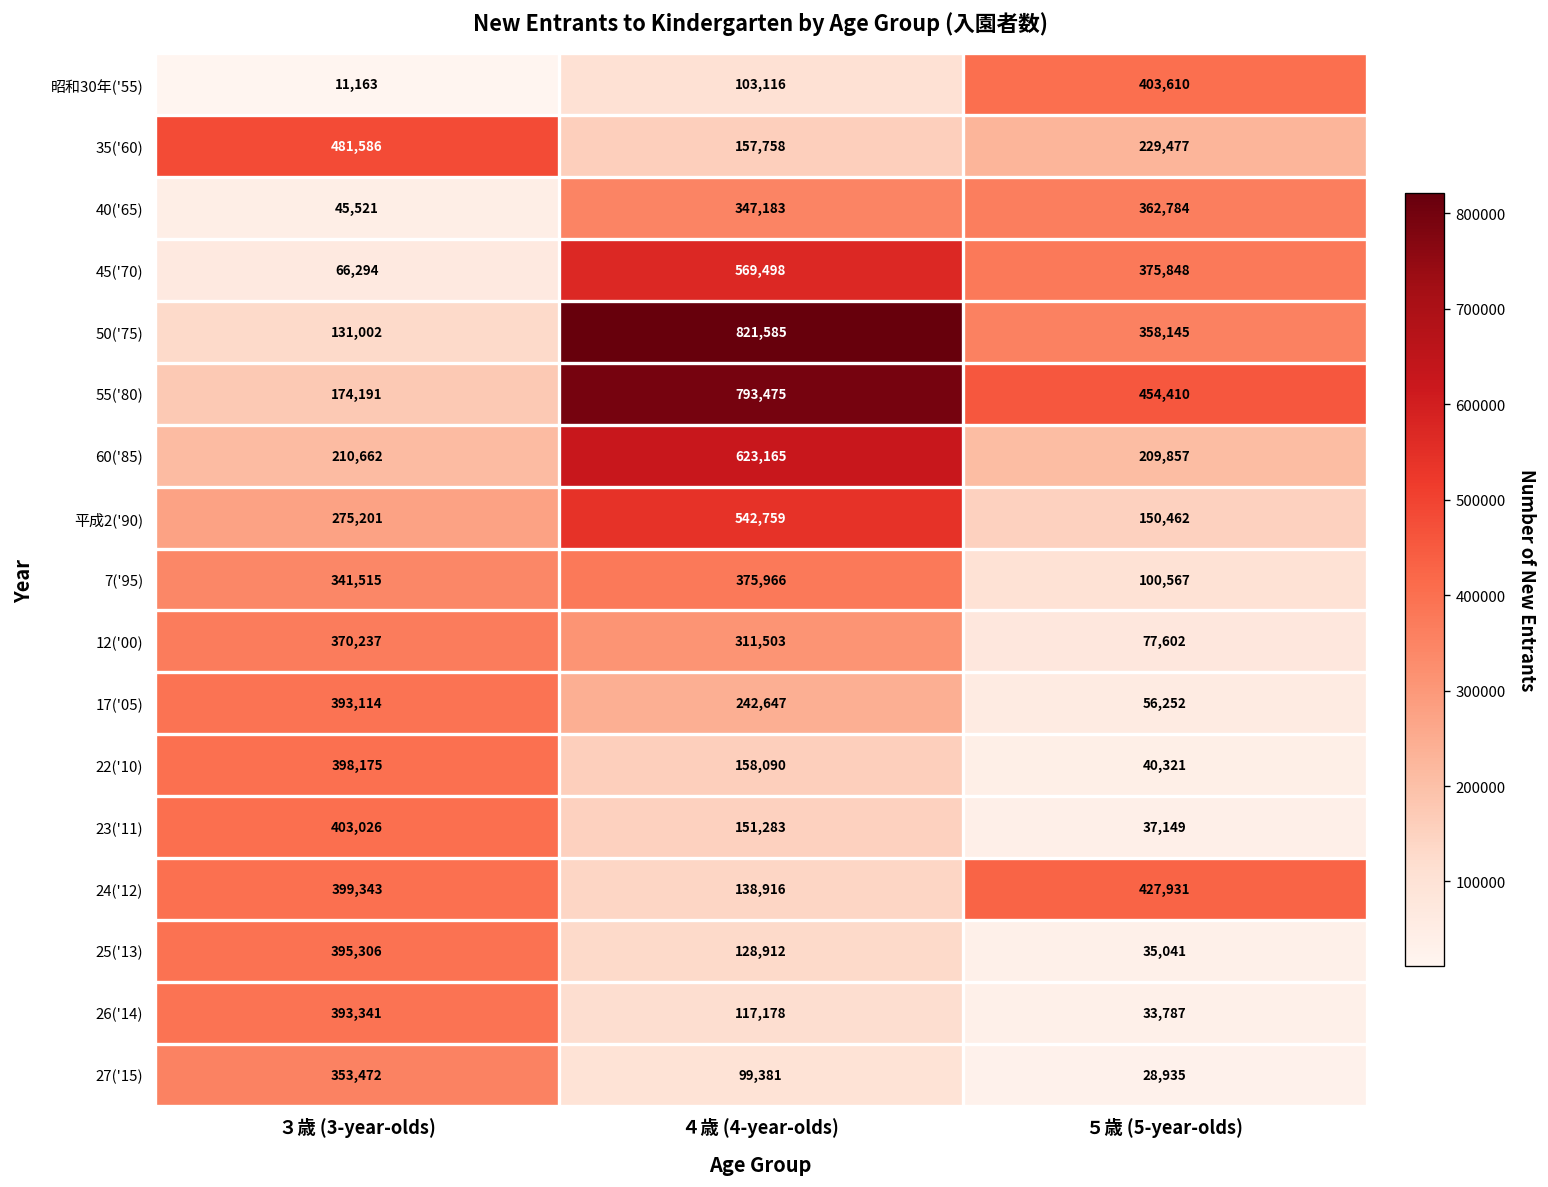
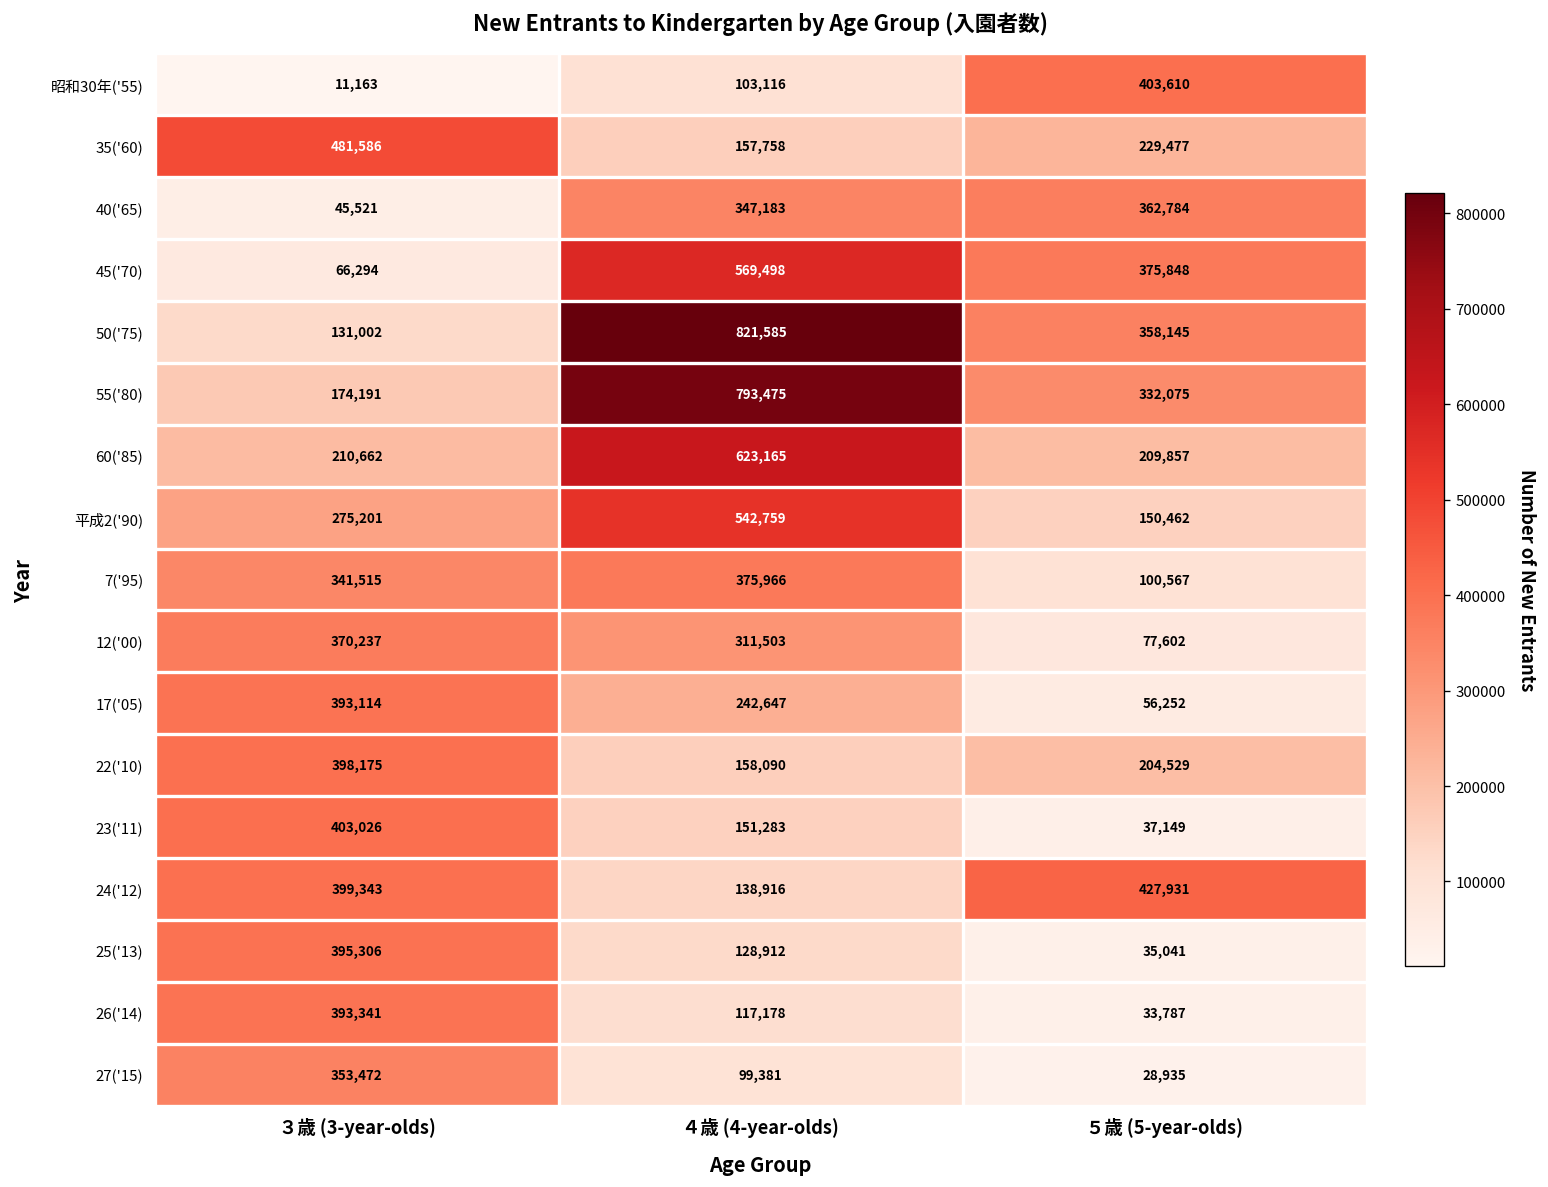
  {
    "昭和30年('55)": {
      "３歳 (3-year-olds)": "11,163",
      "４歳 (4-year-olds)": "103,116",
      "５歳 (5-year-olds)": "403,610"
    },
    "35('60)": {
      "３歳 (3-year-olds)": "481,586",
      "４歳 (4-year-olds)": "157,758",
      "５歳 (5-year-olds)": "229,477"
    },
    "40('65)": {
      "３歳 (3-year-olds)": "45,521",
      "４歳 (4-year-olds)": "347,183",
      "５歳 (5-year-olds)": "362,784"
    },
    "45('70)": {
      "３歳 (3-year-olds)": "66,294",
      "４歳 (4-year-olds)": "569,498",
      "５歳 (5-year-olds)": "375,848"
    },
    "50('75)": {
      "３歳 (3-year-olds)": "131,002",
      "４歳 (4-year-olds)": "821,585",
      "５歳 (5-year-olds)": "358,145"
    },
    "55('80)": {
      "３歳 (3-year-olds)": "174,191",
      "４歳 (4-year-olds)": "793,475",
-     "５歳 (5-year-olds)": "454,410"
+     "５歳 (5-year-olds)": "332,075"
    },
    "60('85)": {
      "３歳 (3-year-olds)": "210,662",
      "４歳 (4-year-olds)": "623,165",
      "５歳 (5-year-olds)": "209,857"
    },
    "平成2('90)": {
      "３歳 (3-year-olds)": "275,201",
      "４歳 (4-year-olds)": "542,759",
      "５歳 (5-year-olds)": "150,462"
    },
    "7('95)": {
      "３歳 (3-year-olds)": "341,515",
      "４歳 (4-year-olds)": "375,966",
      "５歳 (5-year-olds)": "100,567"
    },
    "12('00)": {
      "３歳 (3-year-olds)": "370,237",
      "４歳 (4-year-olds)": "311,503",
      "５歳 (5-year-olds)": "77,602"
    },
    "17('05)": {
      "３歳 (3-year-olds)": "393,114",
      "４歳 (4-year-olds)": "242,647",
      "５歳 (5-year-olds)": "56,252"
    },
    "22('10)": {
      "３歳 (3-year-olds)": "398,175",
      "４歳 (4-year-olds)": "158,090",
-     "５歳 (5-year-olds)": "40,321"
+     "５歳 (5-year-olds)": "204,529"
    },
    "23('11)": {
      "３歳 (3-year-olds)": "403,026",
      "４歳 (4-year-olds)": "151,283",
      "５歳 (5-year-olds)": "37,149"
    },
    "24('12)": {
      "３歳 (3-year-olds)": "399,343",
      "４歳 (4-year-olds)": "138,916",
      "５歳 (5-year-olds)": "427,931"
    },
    "25('13)": {
      "３歳 (3-year-olds)": "395,306",
      "４歳 (4-year-olds)": "128,912",
      "５歳 (5-year-olds)": "35,041"
    },
    "26('14)": {
      "３歳 (3-year-olds)": "393,341",
      "４歳 (4-year-olds)": "117,178",
      "５歳 (5-year-olds)": "33,787"
    },
    "27('15)": {
      "３歳 (3-year-olds)": "353,472",
      "４歳 (4-year-olds)": "99,381",
      "５歳 (5-year-olds)": "28,935"
    }
  }
